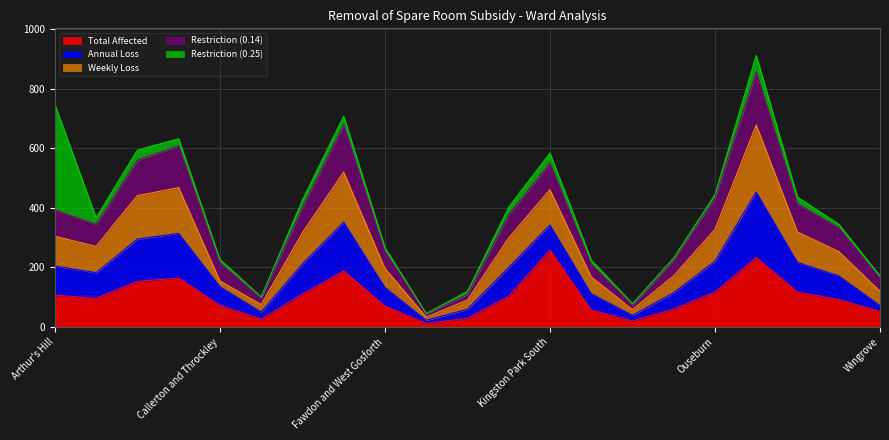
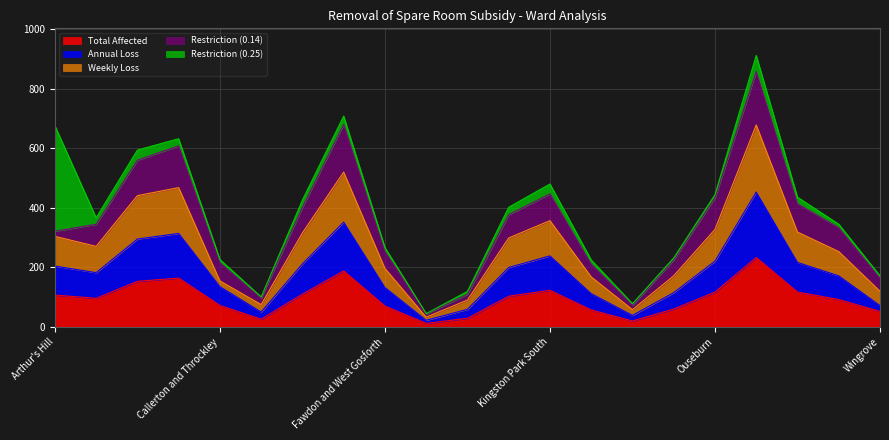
  {
    "Total Affected": {
      "Arthur's Hill": 110,
      "Callerton and Throckley": 70,
      "Fawdon and West Gosforth": 70,
-     "Kingston Park South": 260,
+     "Kingston Park South": 120,
      "Ouseburn": 120,
      "Wingrove": 50
    },
    "Annual Loss": {
      "Arthur's Hill": 100,
      "Callerton and Throckley": 60,
      "Fawdon and West Gosforth": 60,
-     "Kingston Park South": 80,
+     "Kingston Park South": 120,
      "Ouseburn": 100,
      "Wingrove": 20
    },
    "Weekly Loss": {
      "Arthur's Hill": 100,
      "Callerton and Throckley": 20,
      "Fawdon and West Gosforth": 60,
      "Kingston Park South": 120,
      "Ouseburn": 110,
      "Wingrove": 50
    },
    "Restriction (0.14)": {
-     "Arthur's Hill": 90,
+     "Arthur's Hill": 20,
      "Callerton and Throckley": 60,
      "Fawdon and West Gosforth": 60,
      "Kingston Park South": 90,
      "Ouseburn": 110
    },
    "Restriction (0.25)": {
      "Arthur's Hill": 350,
      "Callerton and Throckley": 10,
      "Fawdon and West Gosforth": 10,
      "Kingston Park South": 30,
      "Ouseburn": 10
    }
  }
